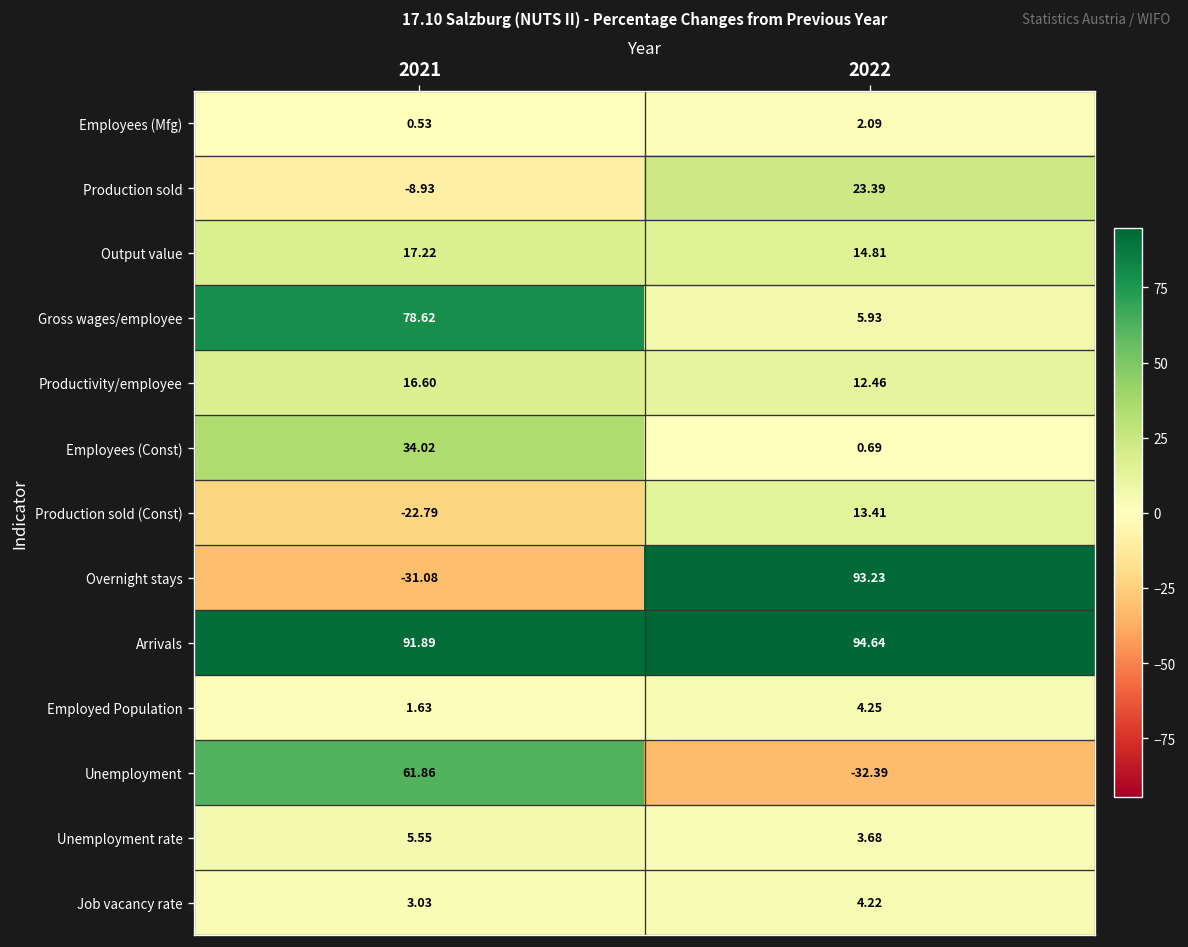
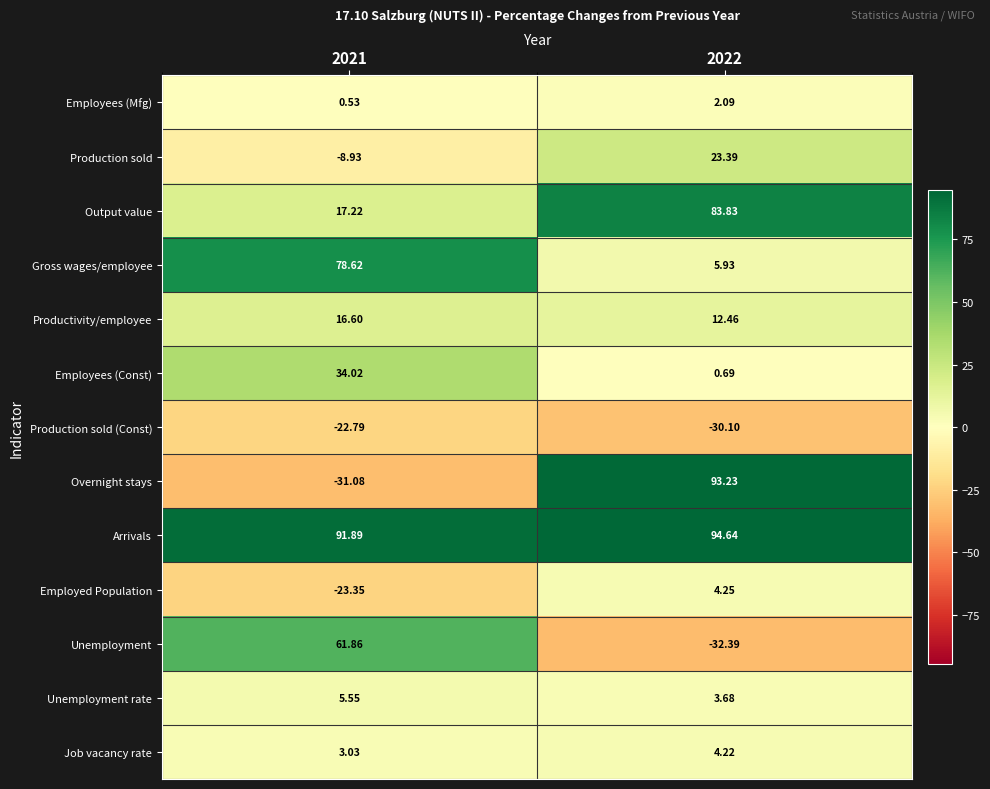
  {
    "Employees (Mfg)": {
      "2021": 0.53,
      "2022": 2.09
    },
    "Production sold": {
      "2021": -8.93,
      "2022": 23.39
    },
    "Output value": {
      "2021": 17.22,
-     "2022": 14.81
+     "2022": 83.83
    },
    "Gross wages/employee": {
      "2021": 78.62,
      "2022": 5.93
    },
    "Productivity/employee": {
      "2021": 16.60,
      "2022": 12.46
    },
    "Employees (Const)": {
      "2021": 34.02,
      "2022": 0.69
    },
    "Production sold (Const)": {
      "2021": -22.79,
-     "2022": 13.41
+     "2022": -30.10
    },
    "Overnight stays": {
      "2021": -31.08,
      "2022": 93.23
    },
    "Arrivals": {
      "2021": 91.89,
      "2022": 94.64
    },
    "Employed Population": {
-     "2021": 1.63,
+     "2021": -23.35,
      "2022": 4.25
    },
    "Unemployment": {
      "2021": 61.86,
      "2022": -32.39
    },
    "Unemployment rate": {
      "2021": 5.55,
      "2022": 3.68
    },
    "Job vacancy rate": {
      "2021": 3.03,
      "2022": 4.22
    }
  }
